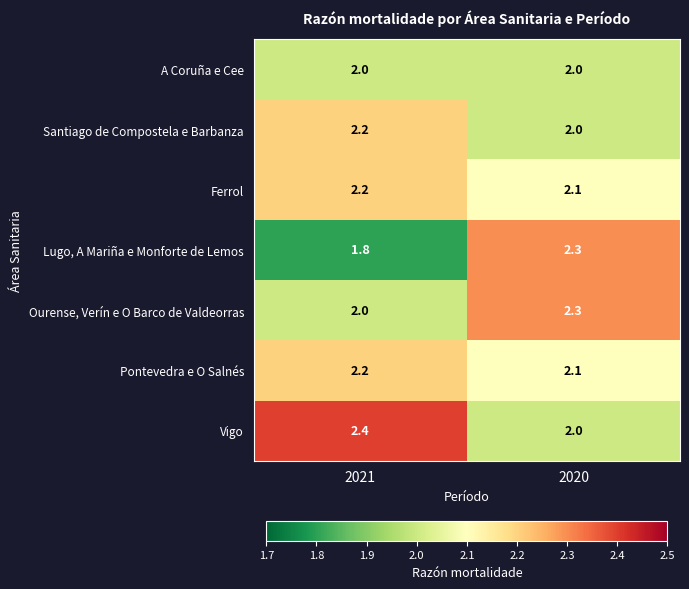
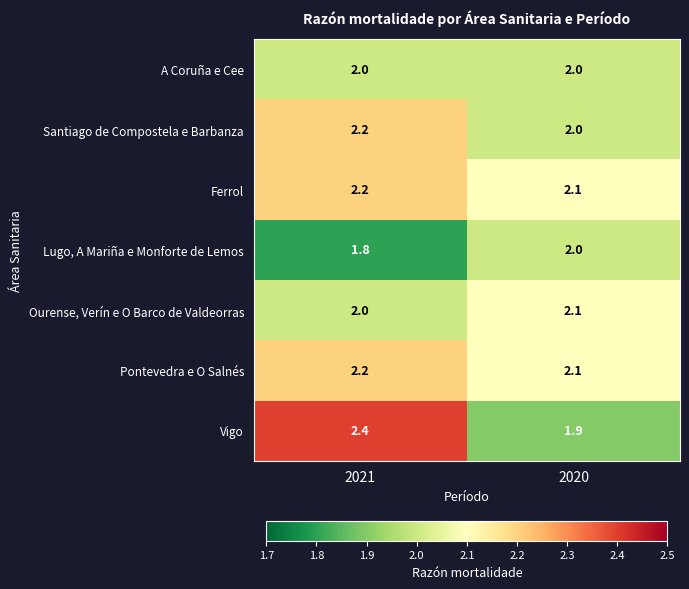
  {
    "A Coruña e Cee": {
      "2021": 2.0,
      "2020": 2.0
    },
    "Santiago de Compostela e Barbanza": {
      "2021": 2.2,
      "2020": 2.0
    },
    "Ferrol": {
      "2021": 2.2,
      "2020": 2.1
    },
    "Lugo, A Mariña e Monforte de Lemos": {
      "2021": 1.8,
-     "2020": 2.3
+     "2020": 2.0
    },
    "Ourense, Verín e O Barco de Valdeorras": {
      "2021": 2.0,
-     "2020": 2.3
+     "2020": 2.1
    },
    "Pontevedra e O Salnés": {
      "2021": 2.2,
      "2020": 2.1
    },
    "Vigo": {
      "2021": 2.4,
-     "2020": 2.0
+     "2020": 1.9
    }
  }
